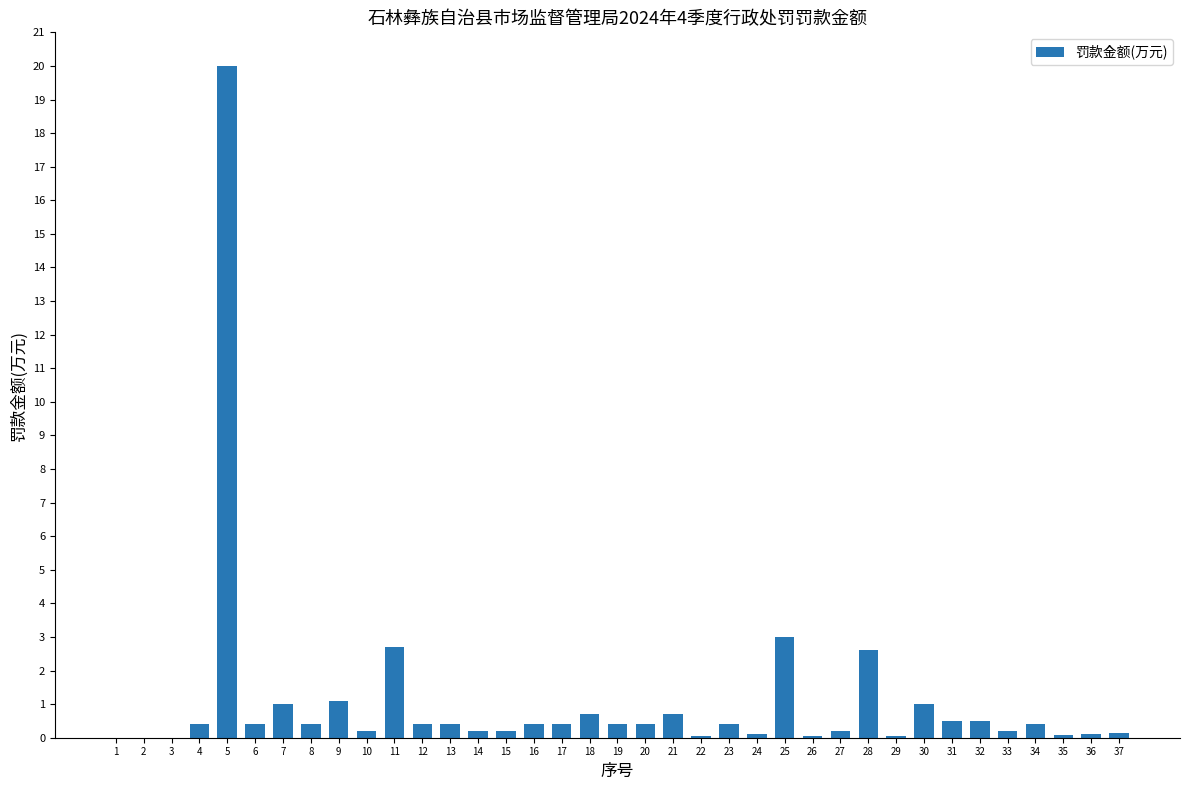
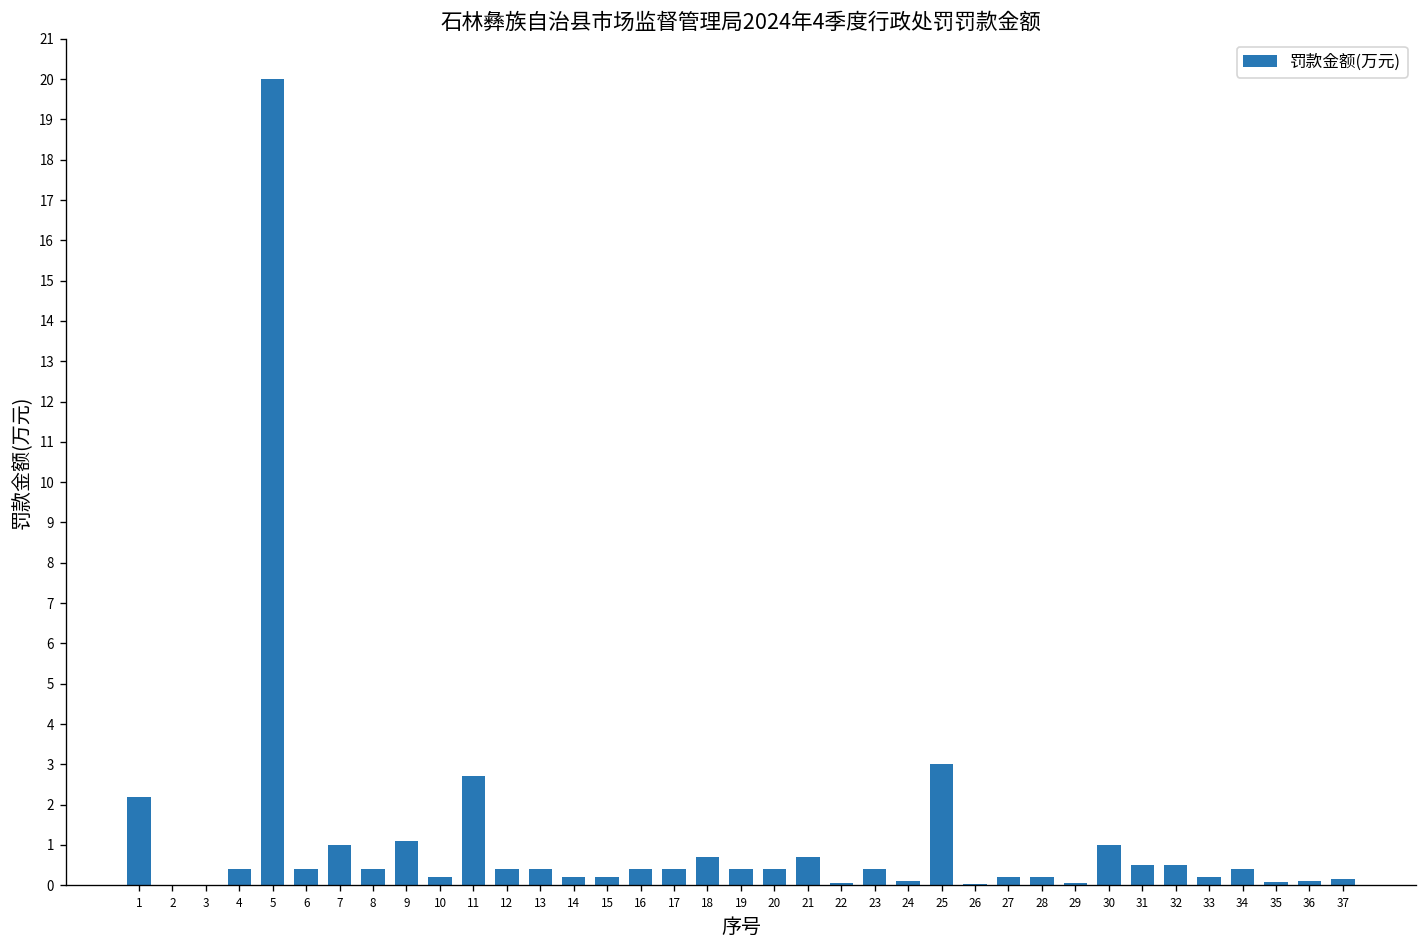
  {
-   "1": 0.0,
+   "1": 2.2,
    "2": 0.0,
    "3": 0.0,
    "4": 0.4,
    "5": 20.0,
    "6": 0.4,
    "7": 1.0,
    "8": 0.4,
    "9": 1.1,
    "10": 0.2,
    "11": 2.7,
    "12": 0.4,
    "13": 0.4,
    "14": 0.2,
    "15": 0.2,
    "16": 0.4,
    "17": 0.4,
    "18": 0.7,
    "19": 0.4,
    "20": 0.4,
    "21": 0.7,
    "23": 0.4,
    "24": 0.1,
    "25": 3.0,
    "27": 0.2,
-   "28": 2.6,
+   "28": 0.2,
    "30": 1.0,
    "31": 0.5,
    "32": 0.5,
    "33": 0.2,
    "34": 0.4,
    "35": 0.1,
    "36": 0.1,
    "37": 0.2
  }
